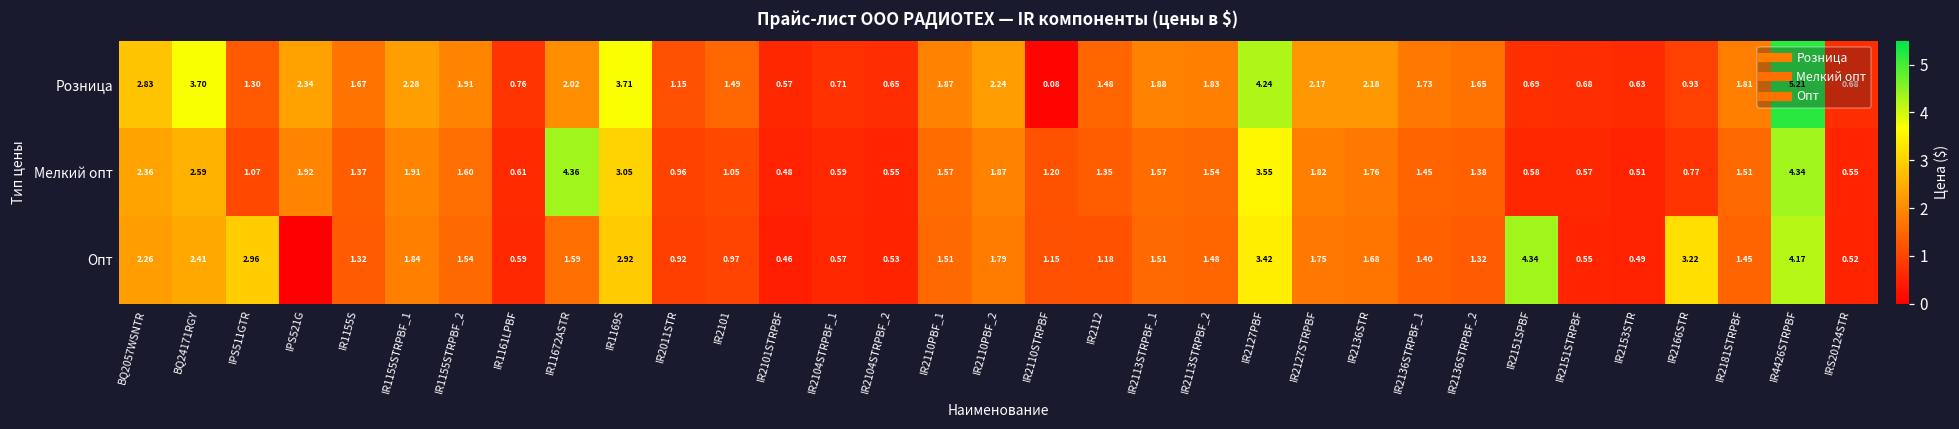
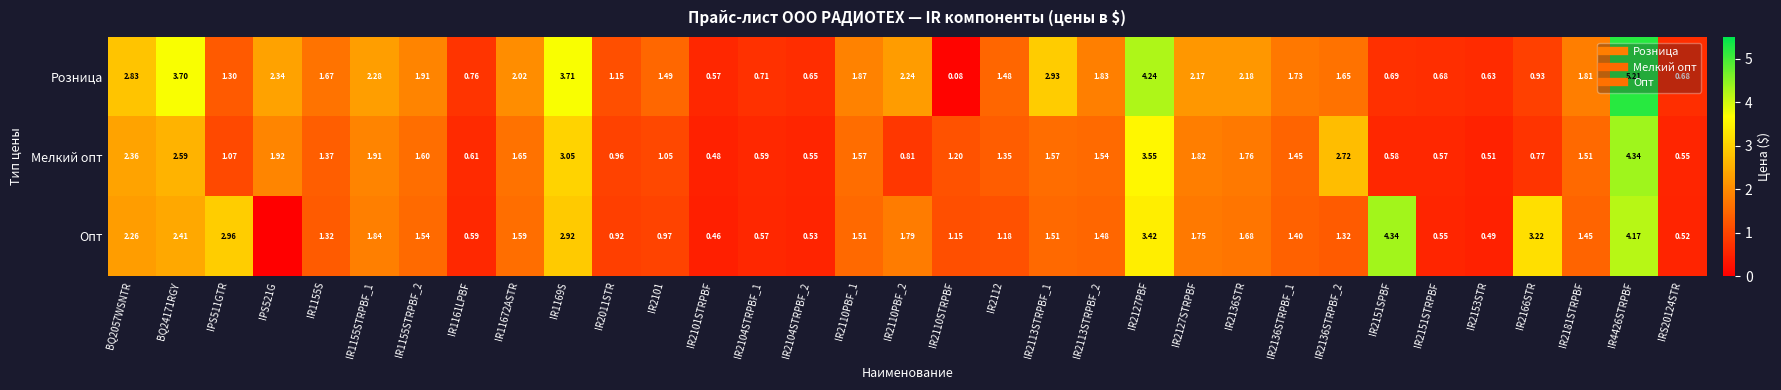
  {
    "Розница": {
      "BQ2057WSNTR": 2.83,
      "BQ24171RGY": 3.70,
      "IPS511GTR": 1.30,
      "IPS521G": 2.34,
      "IR1155S": 1.67,
      "IR1155STRPBF_1": 2.28,
      "IR1155STRPBF_2": 1.91,
      "IR1161LPBF": 0.76,
      "IR11672ASTR": 2.02,
      "IR1169S": 3.71,
      "IR2011STR": 1.15,
      "IR2101": 1.49,
      "IR2101STRPBF": 0.57,
      "IR2104STRPBF_1": 0.71,
      "IR2104STRPBF_2": 0.65,
      "IR2110PBF_1": 1.87,
      "IR2110PBF_2": 2.24,
      "IR2110STRPBF": 0.08,
      "IR2112": 1.48,
-     "IR2113STRPBF_1": 1.88,
+     "IR2113STRPBF_1": 2.93,
      "IR2113STRPBF_2": 1.83,
      "IR2127PBF": 4.24,
      "IR2127STRPBF": 2.17,
      "IR2136STR": 2.18,
      "IR2136STRPBF_1": 1.73,
      "IR2136STRPBF_2": 1.65,
      "IR2151SPBF": 0.69,
      "IR2151STRPBF": 0.68,
      "IR2153STR": 0.63,
      "IR2166STR": 0.93,
      "IR2181STRPBF": 1.81
    },
    "Мелкий опт": {
      "BQ2057WSNTR": 2.36,
      "BQ24171RGY": 2.59,
      "IPS511GTR": 1.07,
      "IPS521G": 1.92,
      "IR1155S": 1.37,
      "IR1155STRPBF_1": 1.91,
      "IR1155STRPBF_2": 1.60,
      "IR1161LPBF": 0.61,
-     "IR11672ASTR": 4.36,
+     "IR11672ASTR": 1.65,
      "IR1169S": 3.05,
      "IR2011STR": 0.96,
      "IR2101": 1.05,
      "IR2101STRPBF": 0.48,
      "IR2104STRPBF_1": 0.59,
      "IR2104STRPBF_2": 0.55,
      "IR2110PBF_1": 1.57,
-     "IR2110PBF_2": 1.87,
+     "IR2110PBF_2": 0.81,
      "IR2110STRPBF": 1.20,
      "IR2112": 1.35,
      "IR2113STRPBF_1": 1.57,
      "IR2113STRPBF_2": 1.54,
      "IR2127PBF": 3.55,
      "IR2127STRPBF": 1.82,
      "IR2136STR": 1.76,
      "IR2136STRPBF_1": 1.45,
-     "IR2136STRPBF_2": 1.38,
+     "IR2136STRPBF_2": 2.72,
      "IR2151SPBF": 0.58,
      "IR2151STRPBF": 0.57,
      "IR2153STR": 0.51,
      "IR2166STR": 0.77,
      "IR2181STRPBF": 1.51,
      "IR4426STRPBF": 4.34,
      "IRS20124STR": 0.55
    },
    "Опт": {
      "BQ2057WSNTR": 2.26,
      "BQ24171RGY": 2.41,
      "IPS511GTR": 2.96,
      "IR1155S": 1.32,
      "IR1155STRPBF_1": 1.84,
      "IR1155STRPBF_2": 1.54,
      "IR1161LPBF": 0.59,
      "IR11672ASTR": 1.59,
      "IR1169S": 2.92,
      "IR2011STR": 0.92,
      "IR2101": 0.97,
      "IR2101STRPBF": 0.46,
      "IR2104STRPBF_1": 0.57,
      "IR2104STRPBF_2": 0.53,
      "IR2110PBF_1": 1.51,
      "IR2110PBF_2": 1.79,
      "IR2110STRPBF": 1.15,
      "IR2112": 1.18,
      "IR2113STRPBF_1": 1.51,
      "IR2113STRPBF_2": 1.48,
      "IR2127PBF": 3.42,
      "IR2127STRPBF": 1.75,
      "IR2136STR": 1.68,
      "IR2136STRPBF_1": 1.40,
      "IR2136STRPBF_2": 1.32,
      "IR2151SPBF": 4.34,
      "IR2151STRPBF": 0.55,
      "IR2153STR": 0.49,
      "IR2166STR": 3.22,
      "IR2181STRPBF": 1.45,
      "IR4426STRPBF": 4.17,
      "IRS20124STR": 0.52
    }
  }
